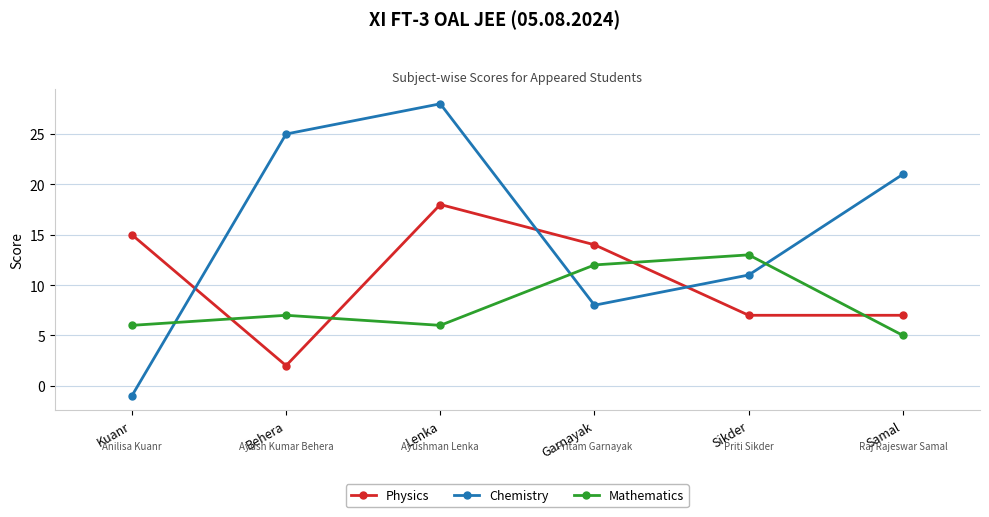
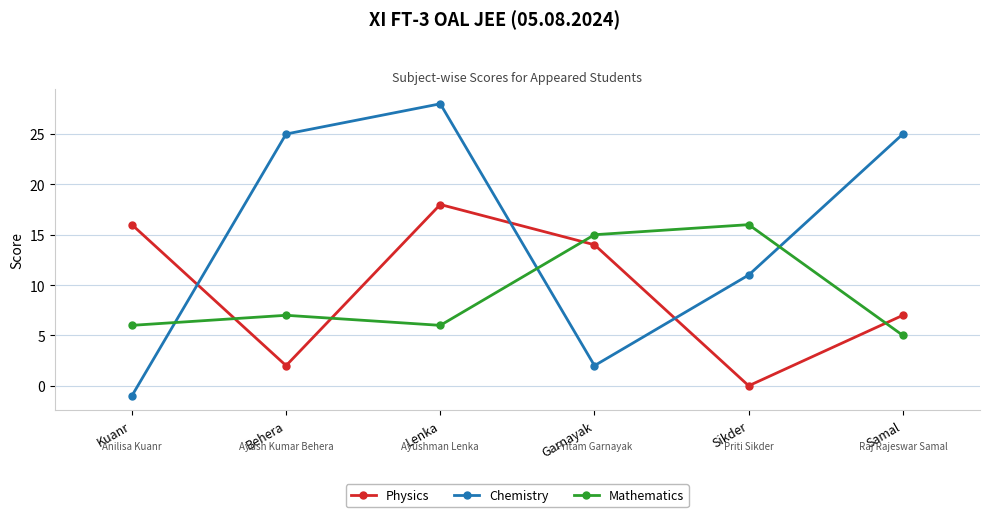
  {
    "Physics": {
-     "Kuanr": 15,
+     "Kuanr": 16,
      "Behera": 2,
      "Lenka": 18,
      "Garnayak": 14,
-     "Sikder": 7,
+     "Sikder": 0,
      "Samal": 7
    },
    "Chemistry": {
      "Kuanr": -1,
      "Behera": 25,
      "Lenka": 28,
-     "Garnayak": 8,
+     "Garnayak": 2,
      "Sikder": 11,
-     "Samal": 21
+     "Samal": 25
    },
    "Mathematics": {
      "Kuanr": 6,
      "Behera": 7,
      "Lenka": 6,
-     "Garnayak": 12,
-     "Sikder": 13,
+     "Garnayak": 15,
+     "Sikder": 16,
      "Samal": 5
    }
  }
